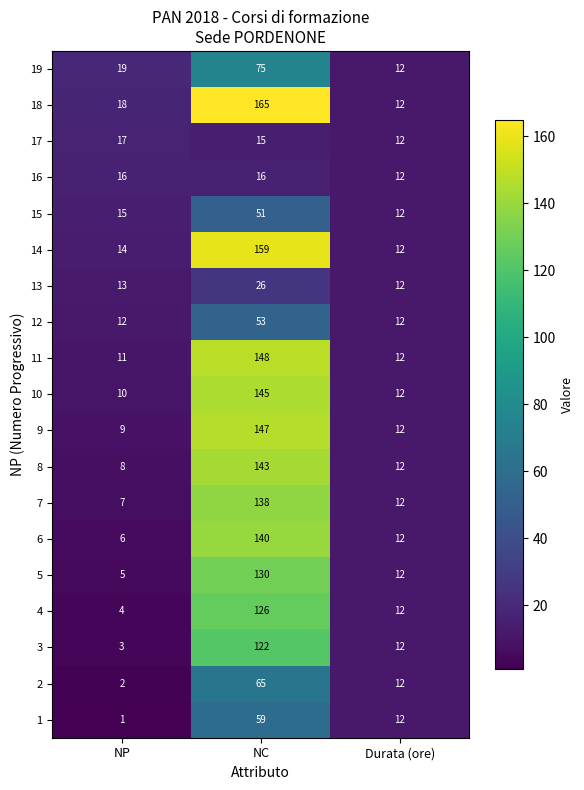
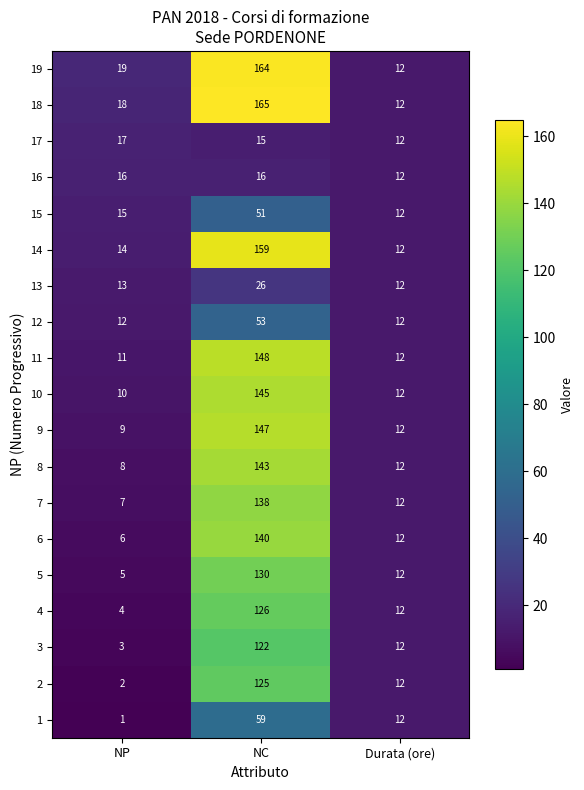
  {
    "19": {
      "NP": 19,
-     "NC": 75,
+     "NC": 164,
      "Durata (ore)": 12
    },
    "18": {
      "NP": 18,
      "NC": 165,
      "Durata (ore)": 12
    },
    "17": {
      "NP": 17,
      "NC": 15,
      "Durata (ore)": 12
    },
    "16": {
      "NP": 16,
      "NC": 16,
      "Durata (ore)": 12
    },
    "15": {
      "NP": 15,
      "NC": 51,
      "Durata (ore)": 12
    },
    "14": {
      "NP": 14,
      "NC": 159,
      "Durata (ore)": 12
    },
    "13": {
      "NP": 13,
      "NC": 26,
      "Durata (ore)": 12
    },
    "12": {
      "NP": 12,
      "NC": 53,
      "Durata (ore)": 12
    },
    "11": {
      "NP": 11,
      "NC": 148,
      "Durata (ore)": 12
    },
    "10": {
      "NP": 10,
      "NC": 145,
      "Durata (ore)": 12
    },
    "9": {
      "NP": 9,
      "NC": 147,
      "Durata (ore)": 12
    },
    "8": {
      "NP": 8,
      "NC": 143,
      "Durata (ore)": 12
    },
    "7": {
      "NP": 7,
      "NC": 138,
      "Durata (ore)": 12
    },
    "6": {
      "NP": 6,
      "NC": 140,
      "Durata (ore)": 12
    },
    "5": {
      "NP": 5,
      "NC": 130,
      "Durata (ore)": 12
    },
    "4": {
      "NP": 4,
      "NC": 126,
      "Durata (ore)": 12
    },
    "3": {
      "NP": 3,
      "NC": 122,
      "Durata (ore)": 12
    },
    "2": {
      "NP": 2,
-     "NC": 65,
+     "NC": 125,
      "Durata (ore)": 12
    },
    "1": {
      "NP": 1,
      "NC": 59,
      "Durata (ore)": 12
    }
  }
